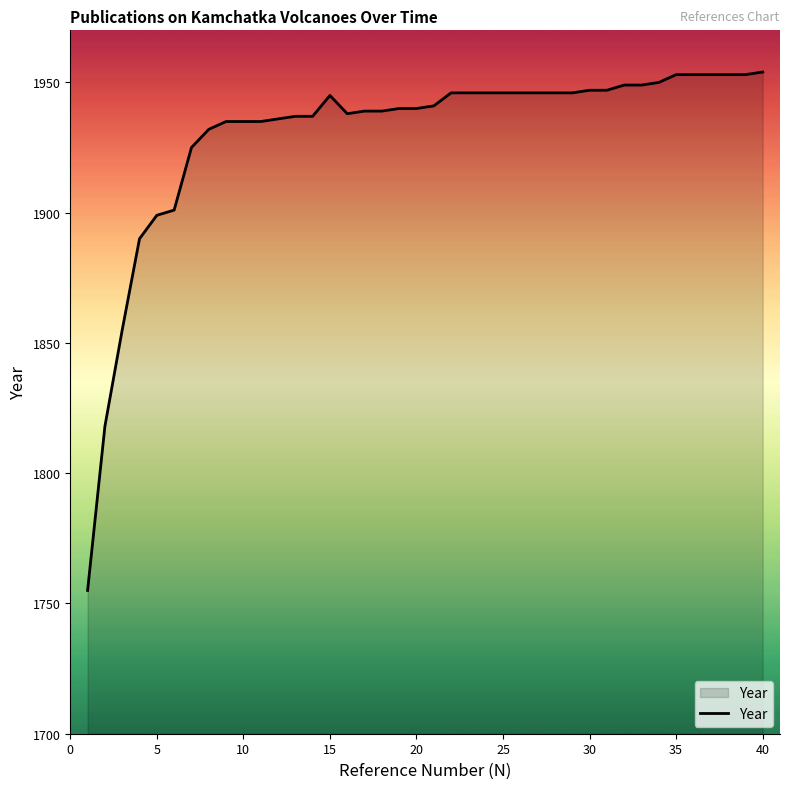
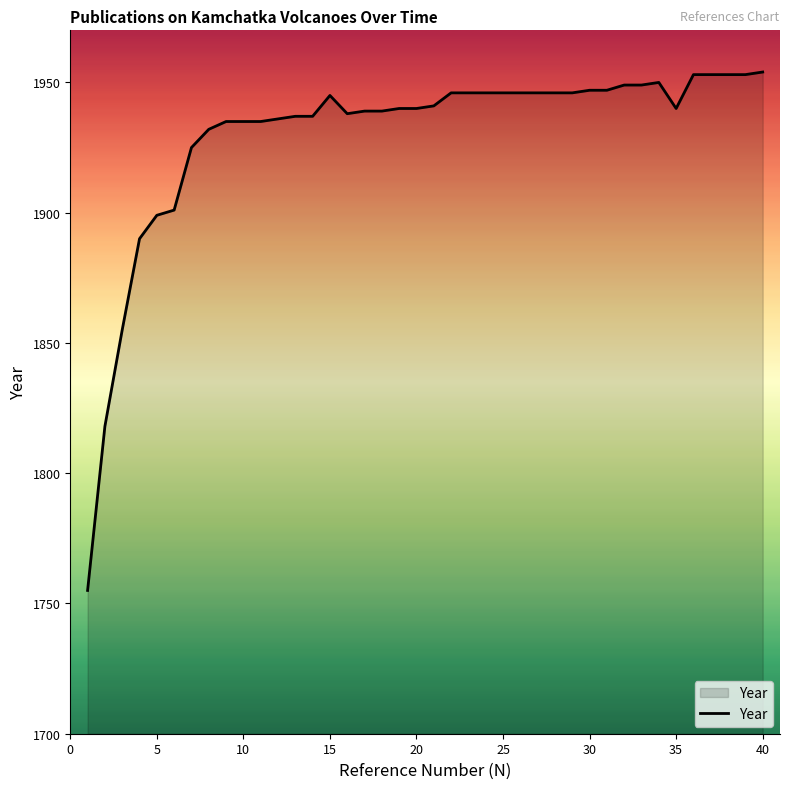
  {
    "5": 1899,
    "10": 1935,
    "15": 1945,
    "20": 1940,
    "25": 1946,
    "30": 1947,
-   "35": 1953,
+   "35": 1940,
    "40": 1954
  }
